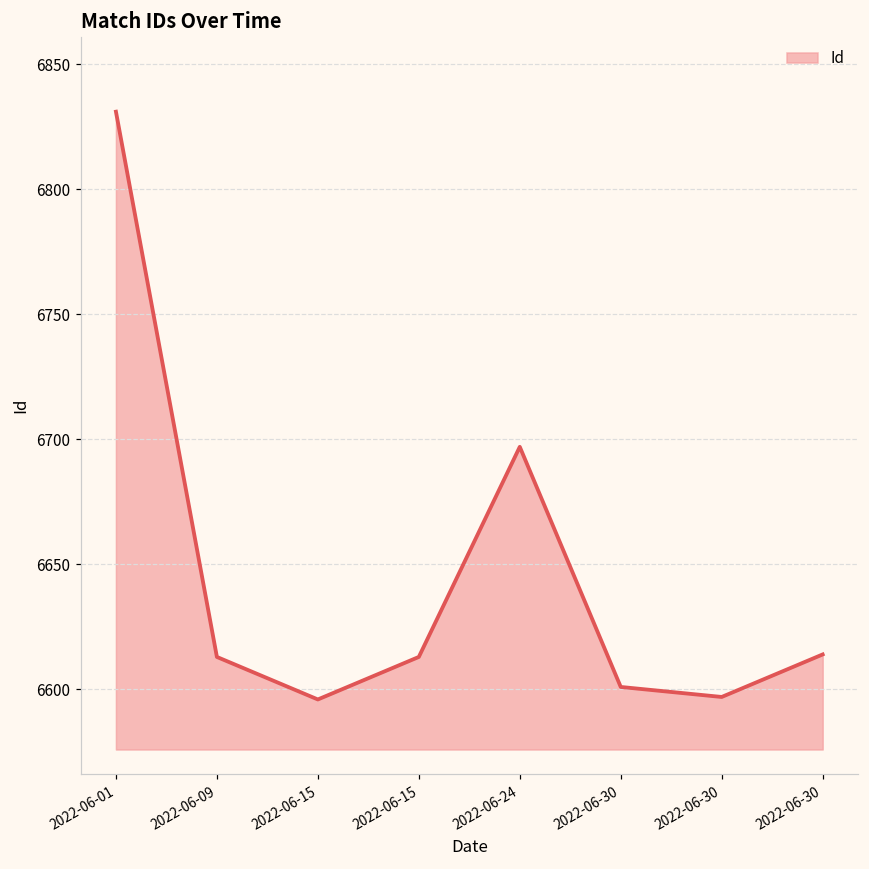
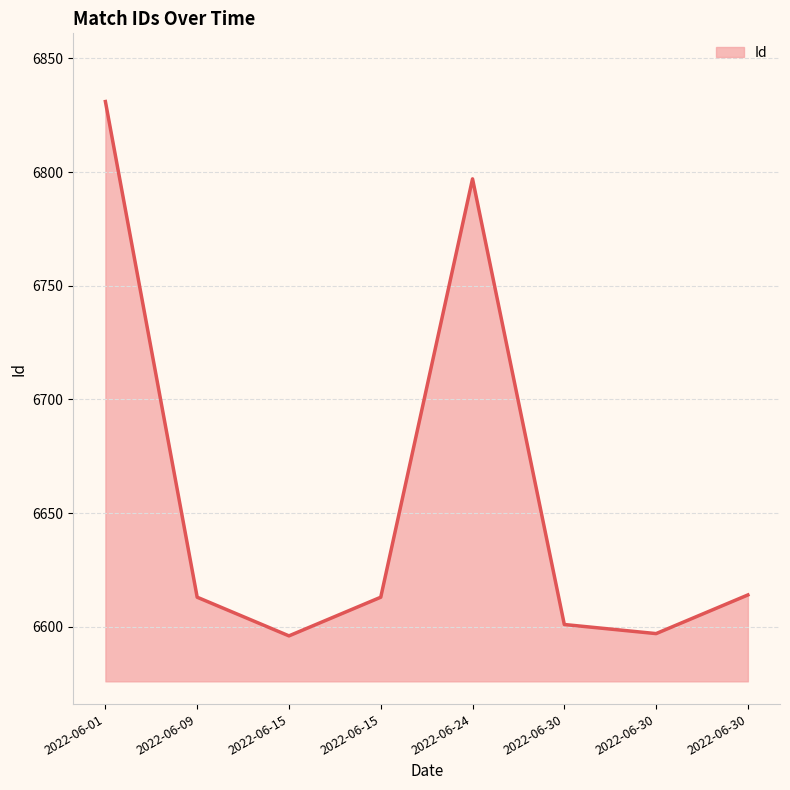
  {
    "2022-06-01": 6831,
    "2022-06-09": 6613,
-   "2022-06-24": 6697
+   "2022-06-24": 6797
  }
